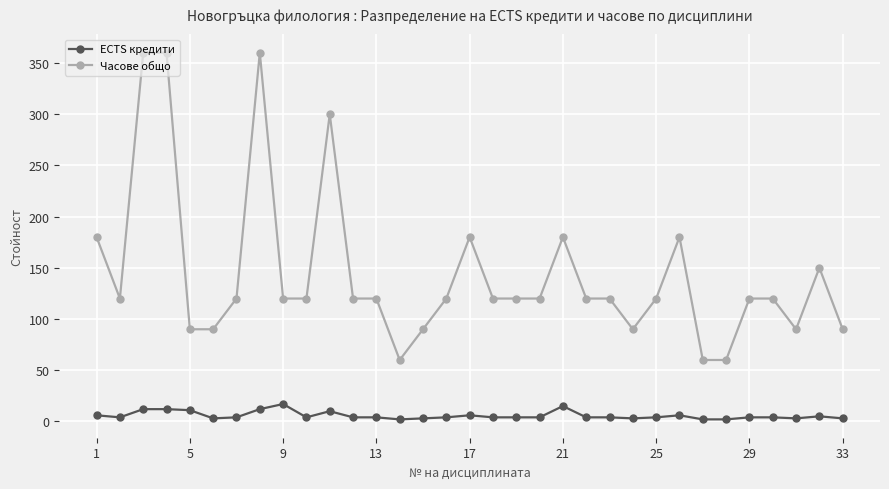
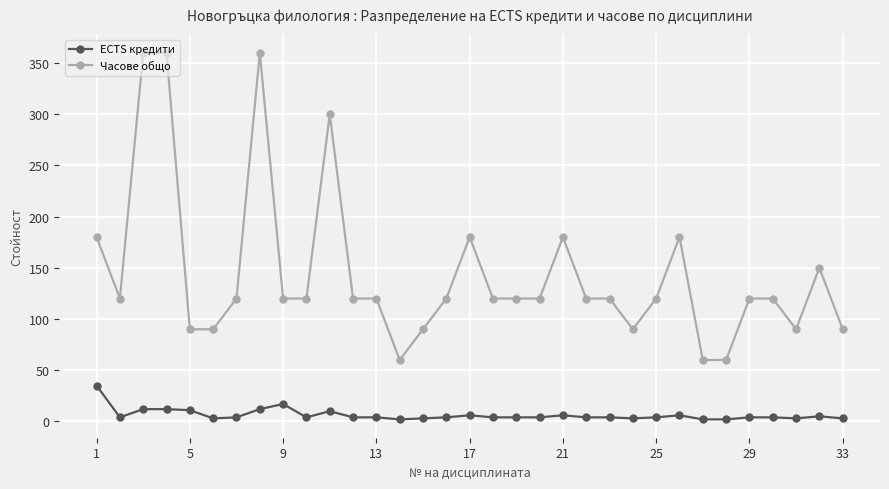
  {
    "ECTS кредити": {
-     "1": 6,
+     "1": 35,
      "5": 11,
      "9": 17,
      "13": 4,
      "17": 6,
-     "21": 15,
+     "21": 6,
      "25": 4,
      "29": 4,
      "33": 3
    },
    "Часове общо": {
      "1": 180,
      "5": 90,
      "9": 120,
      "13": 120,
      "17": 180,
      "21": 180,
      "25": 120,
      "29": 120,
      "33": 90
    }
  }
